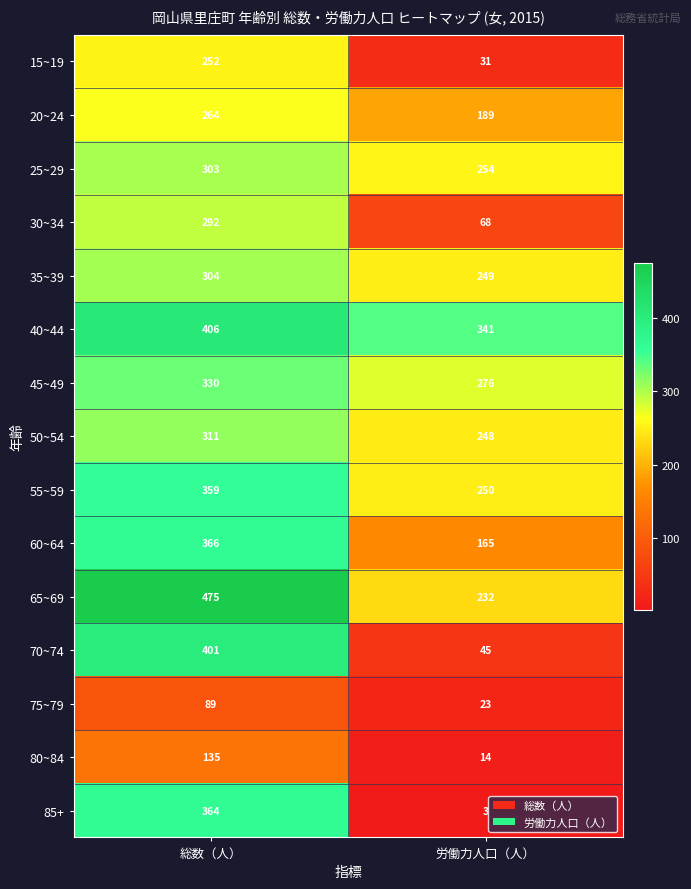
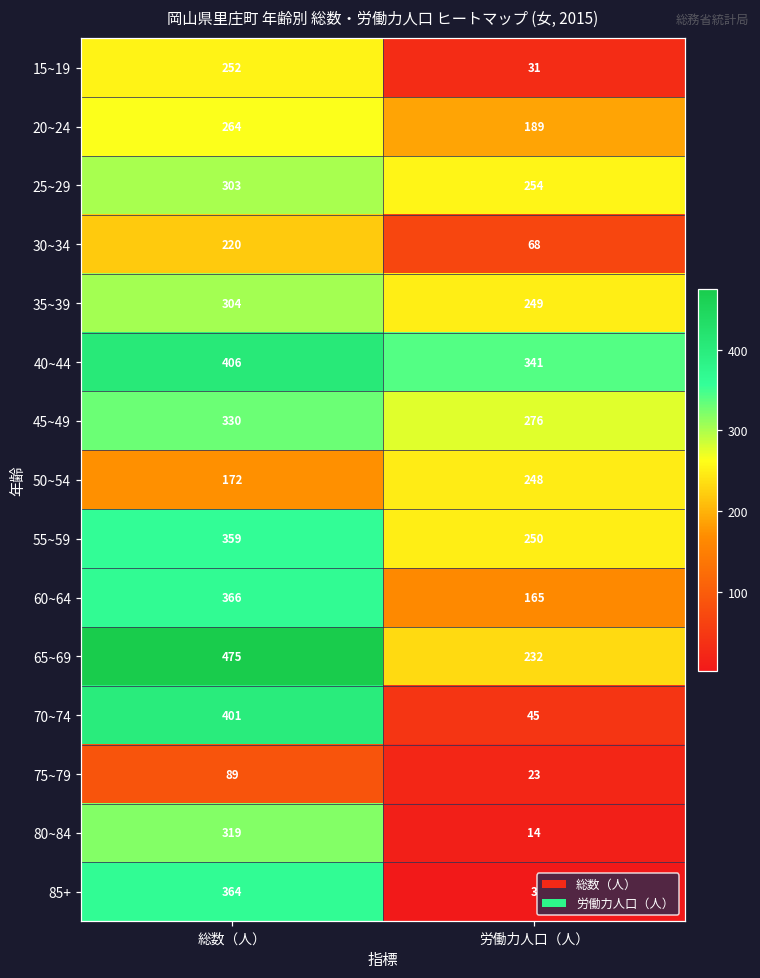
  {
    "15~19": {
      "総数（人）": 252,
      "労働力人口（人）": 31
    },
    "20~24": {
      "総数（人）": 264,
      "労働力人口（人）": 189
    },
    "25~29": {
      "総数（人）": 303,
      "労働力人口（人）": 254
    },
    "30~34": {
-     "総数（人）": 292,
+     "総数（人）": 220,
      "労働力人口（人）": 68
    },
    "35~39": {
      "総数（人）": 304,
      "労働力人口（人）": 249
    },
    "40~44": {
      "総数（人）": 406,
      "労働力人口（人）": 341
    },
    "45~49": {
      "総数（人）": 330,
      "労働力人口（人）": 276
    },
    "50~54": {
-     "総数（人）": 311,
+     "総数（人）": 172,
      "労働力人口（人）": 248
    },
    "55~59": {
      "総数（人）": 359,
      "労働力人口（人）": 250
    },
    "60~64": {
      "総数（人）": 366,
      "労働力人口（人）": 165
    },
    "65~69": {
      "総数（人）": 475,
      "労働力人口（人）": 232
    },
    "70~74": {
      "総数（人）": 401,
      "労働力人口（人）": 45
    },
    "75~79": {
      "総数（人）": 89,
      "労働力人口（人）": 23
    },
    "80~84": {
-     "総数（人）": 135,
+     "総数（人）": 319,
      "労働力人口（人）": 14
    },
    "85+": {
      "総数（人）": 364
    }
  }
